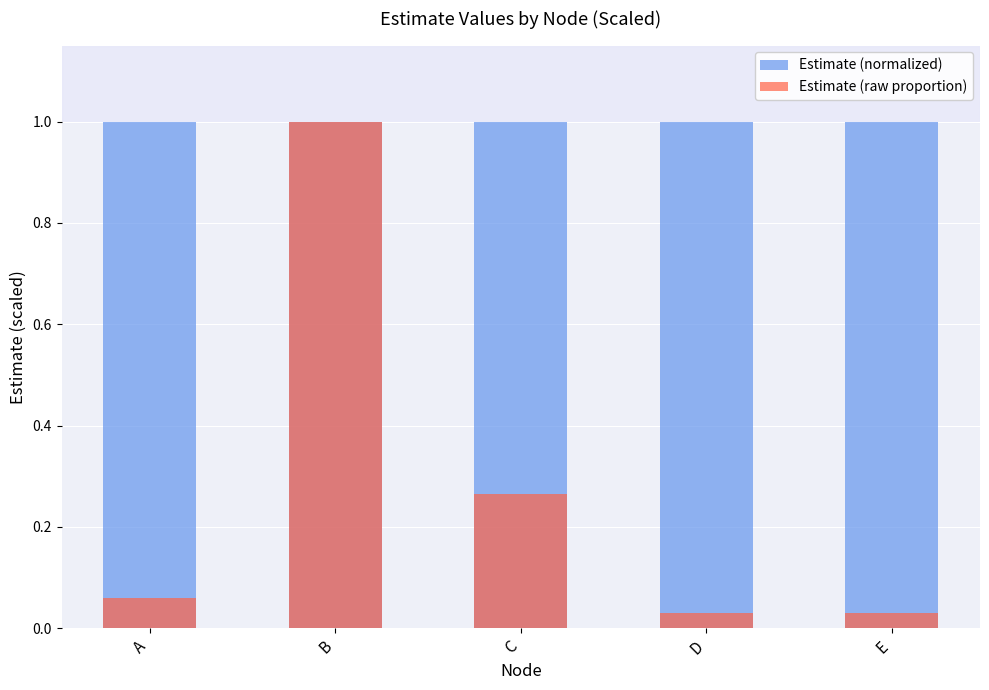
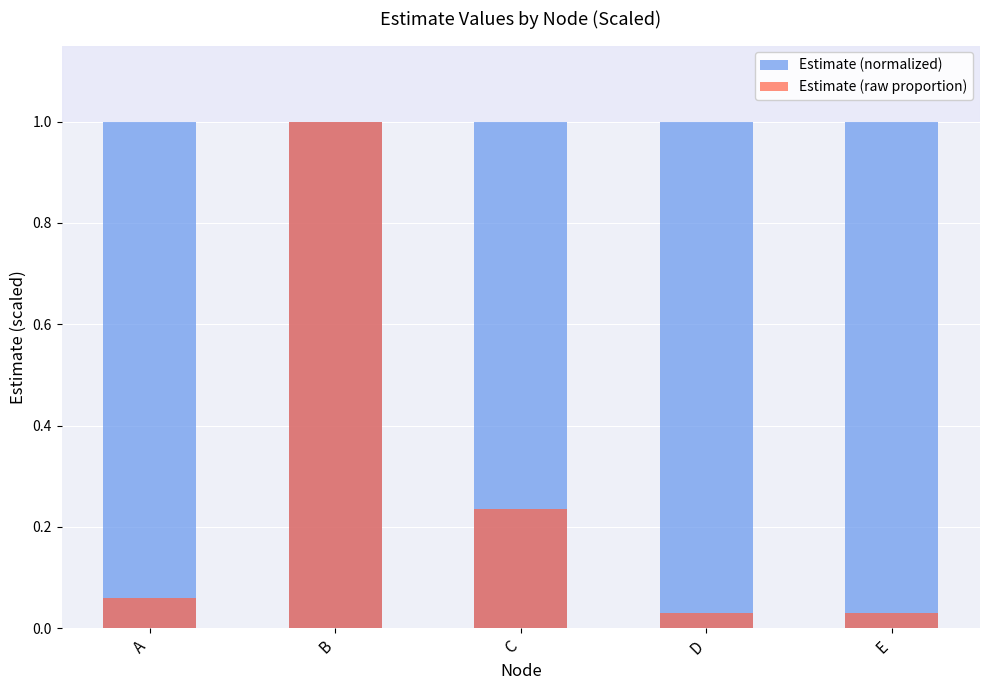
  {
    "Estimate (normalized)": {
      "A": 1.00,
      "B": 1.00,
      "C": 1.00,
      "D": 1.00,
      "E": 1.00
    },
    "Estimate (raw proportion)": {
      "B": 1.00,
-     "C": 0.26
+     "C": 0.24
    }
  }
